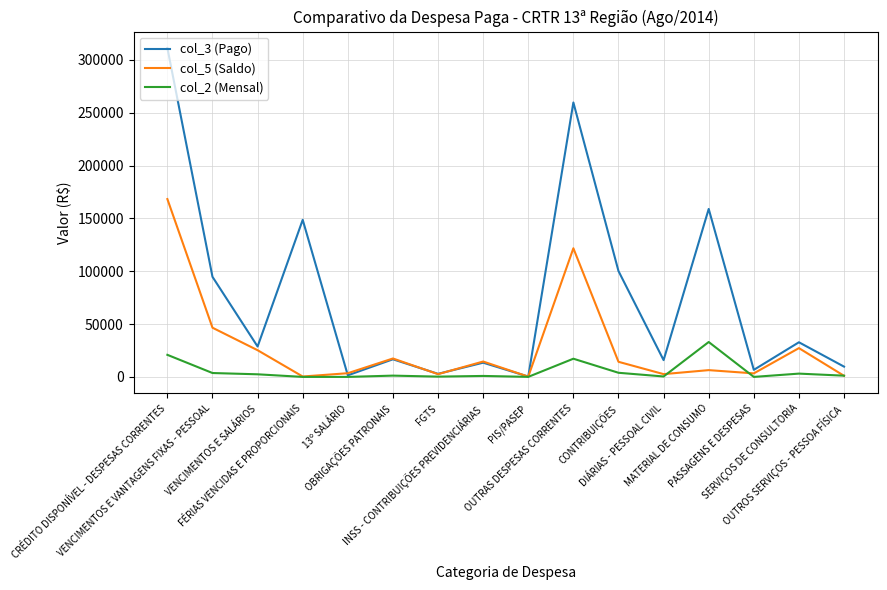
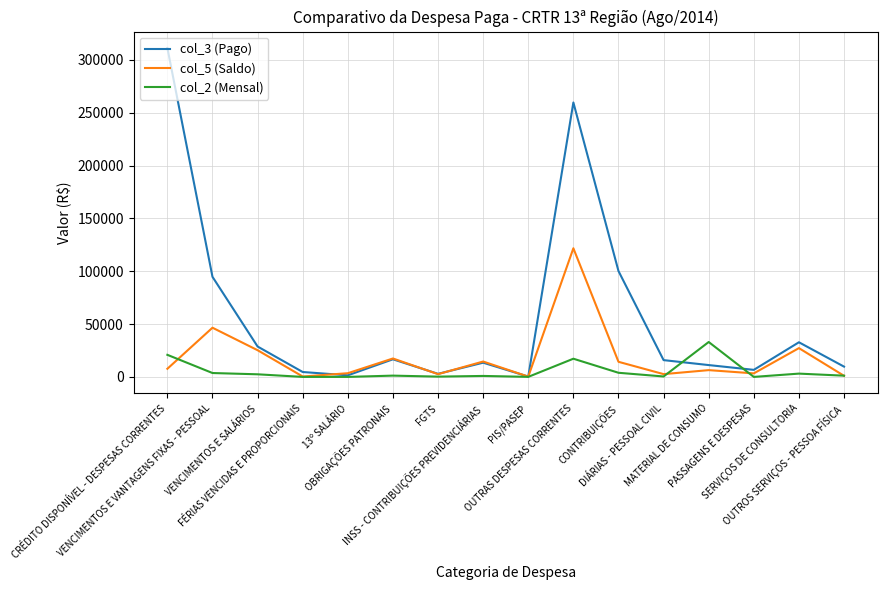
  {
    "col_3 (Pago)": {
      "VENCIMENTOS E VANTAGENS FIXAS - PESSOAL": 95000,
      "VENCIMENTOS E SALÁRIOS": 29000,
-     "FÉRIAS VENCIDAS E PROPORCIONAIS": 149000,
+     "FÉRIAS VENCIDAS E PROPORCIONAIS": 5000,
      "OUTRAS DESPESAS CORRENTES": 260000,
      "CONTRIBUIÇÕES": 100000,
      "DIÁRIAS - PESSOAL CIVIL": 16000,
-     "MATERIAL DE CONSUMO": 159000,
+     "MATERIAL DE CONSUMO": 11000,
      "PASSAGENS E DESPESAS": 7000,
      "SERVIÇOS DE CONSULTORIA": 33000,
      "OUTROS SERVIÇOS - PESSOA FÍSICA": 10000
    },
    "col_5 (Saldo)": {
-     "CRÉDITO DISPONÍVEL - DESPESAS CORRENTES": 168000,
+     "CRÉDITO DISPONÍVEL - DESPESAS CORRENTES": 8000,
      "VENCIMENTOS E VANTAGENS FIXAS - PESSOAL": 47000,
      "VENCIMENTOS E SALÁRIOS": 25000,
      "OUTRAS DESPESAS CORRENTES": 122000,
      "CONTRIBUIÇÕES": 14000,
      "MATERIAL DE CONSUMO": 6000,
      "PASSAGENS E DESPESAS": 3000,
      "SERVIÇOS DE CONSULTORIA": 27000
    },
    "col_2 (Mensal)": {
      "CRÉDITO DISPONÍVEL - DESPESAS CORRENTES": 21000,
      "VENCIMENTOS E VANTAGENS FIXAS - PESSOAL": 4000,
      "VENCIMENTOS E SALÁRIOS": 2000,
      "OBRIGAÇÕES PATRONAIS": 1000,
      "INSS - CONTRIBUIÇÕES PREVIDENCIÁRIAS": 1000,
      "OUTRAS DESPESAS CORRENTES": 17000,
      "CONTRIBUIÇÕES": 4000,
      "MATERIAL DE CONSUMO": 33000,
      "PASSAGENS E DESPESAS": 0,
      "SERVIÇOS DE CONSULTORIA": 3000
    }
  }
